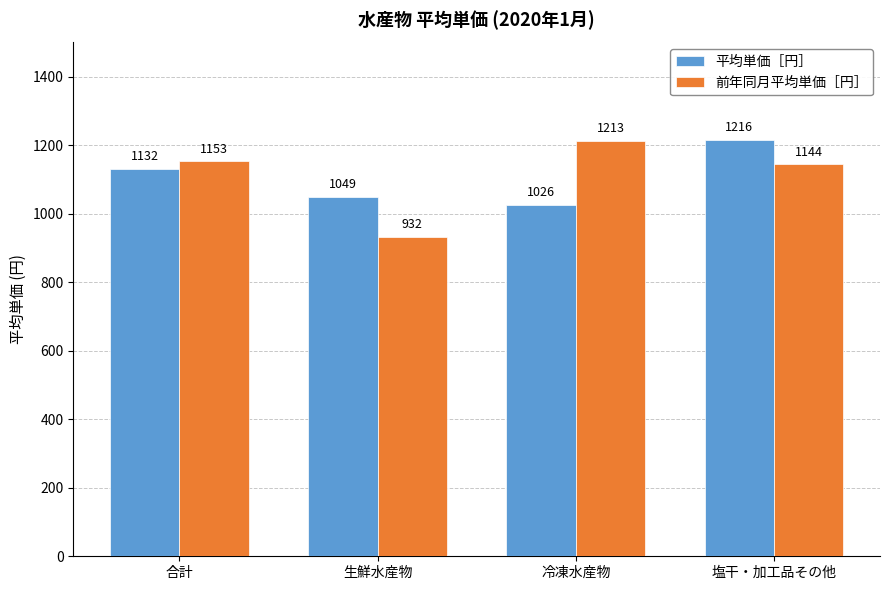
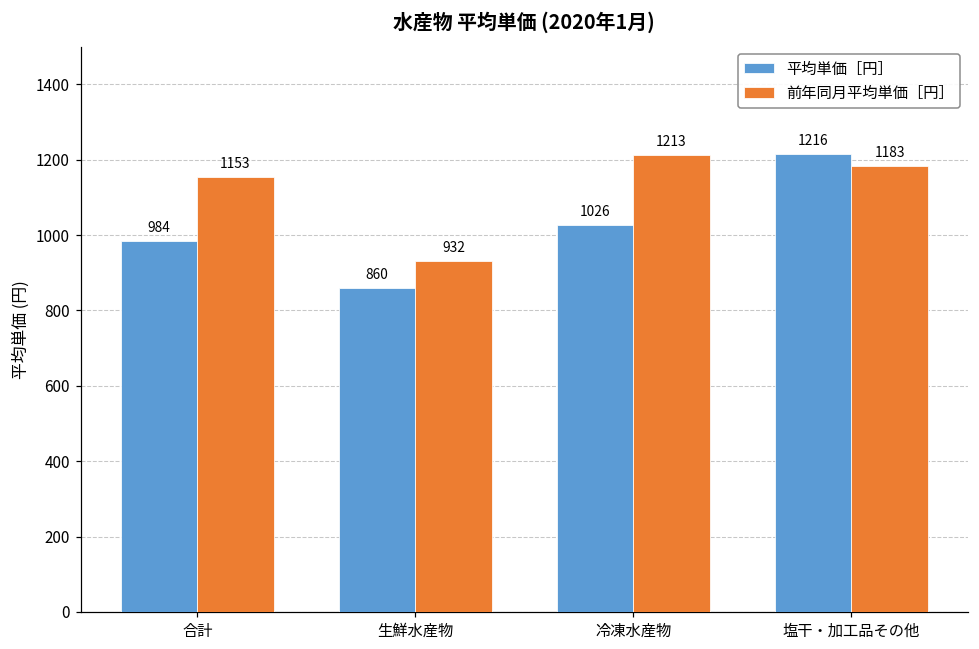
  {
    "平均単価［円］": {
-     "合計": 1132,
-     "生鮮水産物": 1049,
+     "合計": 984,
+     "生鮮水産物": 860,
      "冷凍水産物": 1026,
      "塩干・加工品その他": 1216
    },
    "前年同月平均単価［円］": {
      "合計": 1153,
      "生鮮水産物": 932,
      "冷凍水産物": 1213,
-     "塩干・加工品その他": 1144
+     "塩干・加工品その他": 1183
    }
  }
